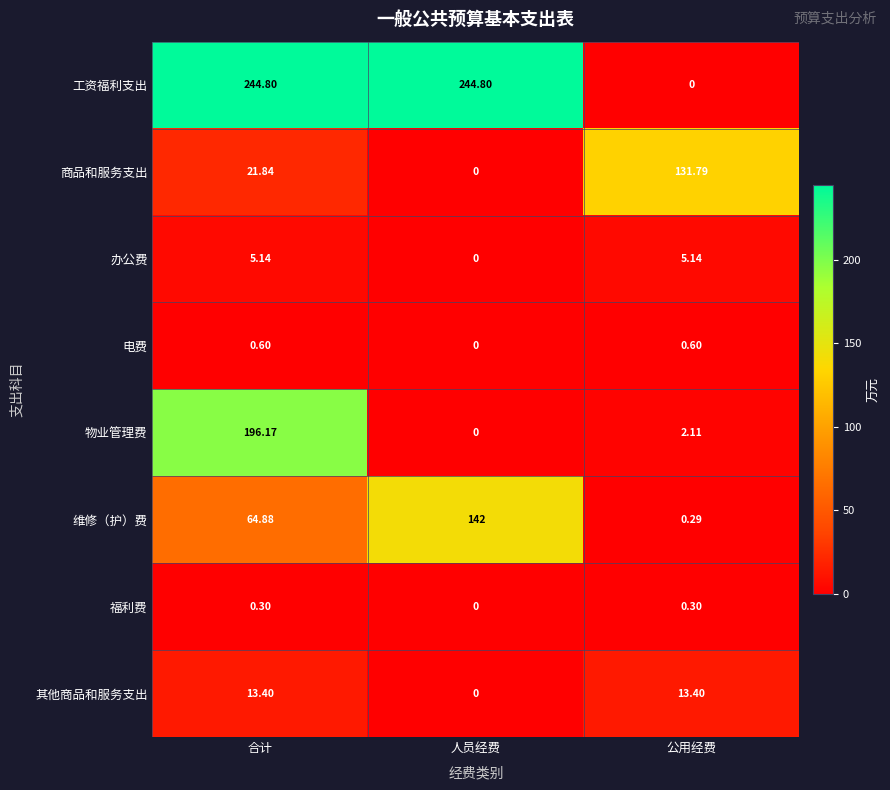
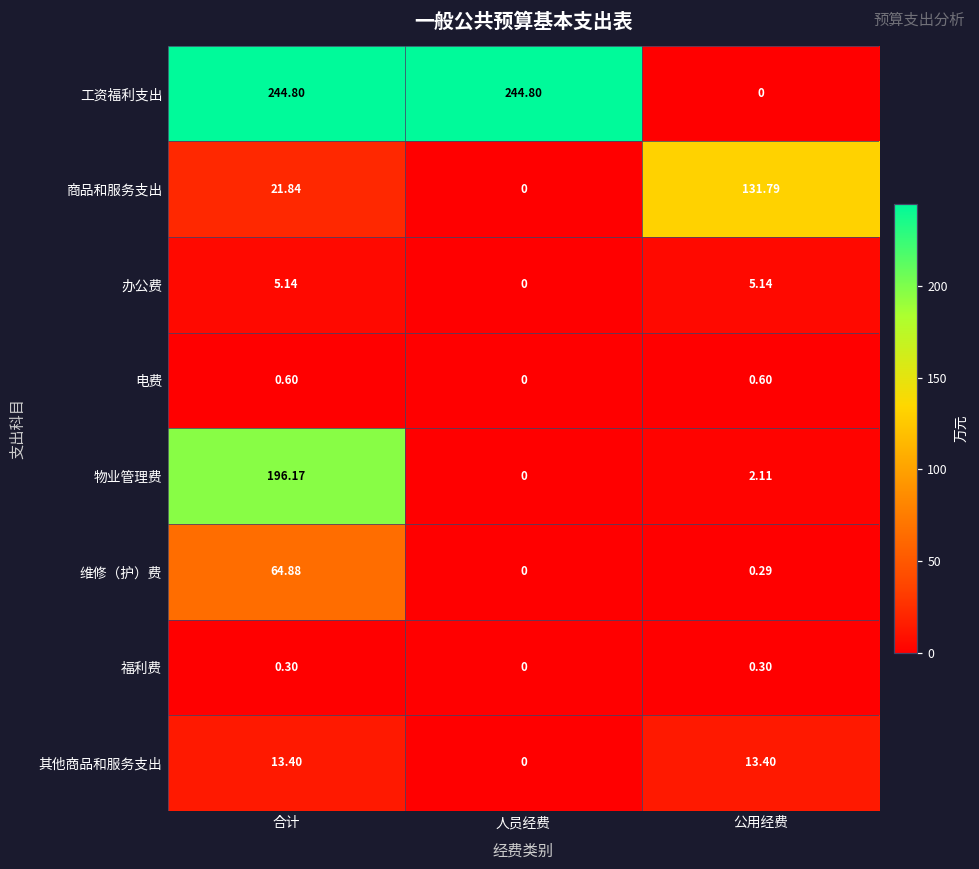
  {
    "工资福利支出": {
      "合计": 244.80,
      "人员经费": 244.80,
      "公用经费": 0
    },
    "商品和服务支出": {
      "合计": 21.84,
      "人员经费": 0,
      "公用经费": 131.79
    },
    "办公费": {
      "合计": 5.14,
      "人员经费": 0,
      "公用经费": 5.14
    },
    "电费": {
      "合计": 0.60,
      "人员经费": 0,
      "公用经费": 0.60
    },
    "物业管理费": {
      "合计": 196.17,
      "人员经费": 0,
      "公用经费": 2.11
    },
    "维修（护）费": {
      "合计": 64.88,
-     "人员经费": 142,
+     "人员经费": 0,
      "公用经费": 0.29
    },
    "福利费": {
      "合计": 0.30,
      "人员经费": 0,
      "公用经费": 0.30
    },
    "其他商品和服务支出": {
      "合计": 13.40,
      "人员经费": 0,
      "公用经费": 13.40
    }
  }
